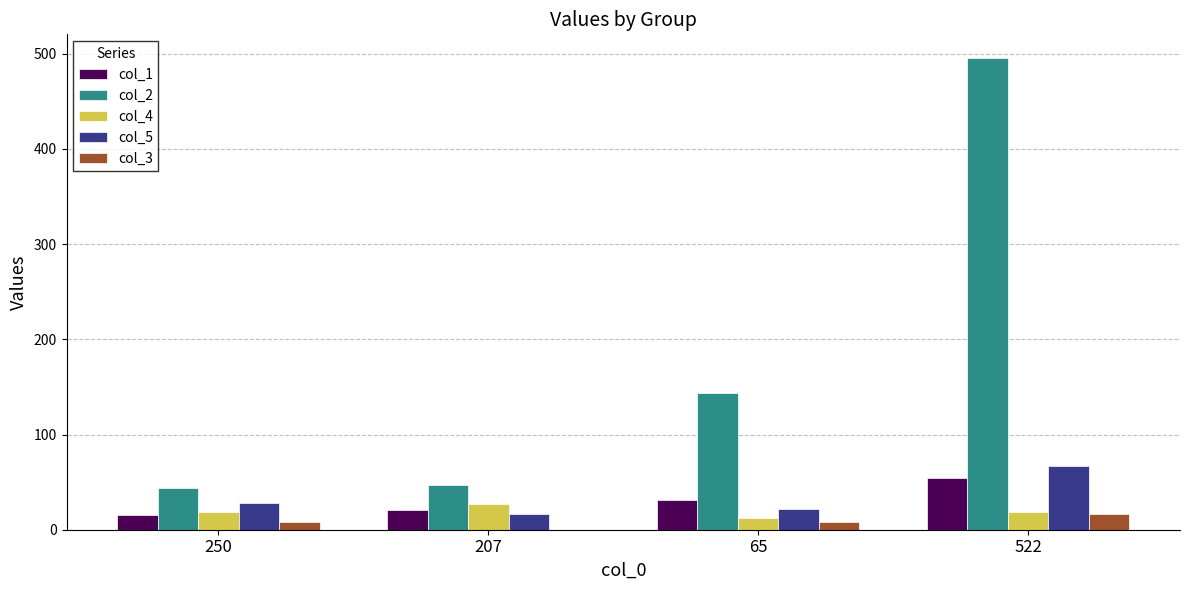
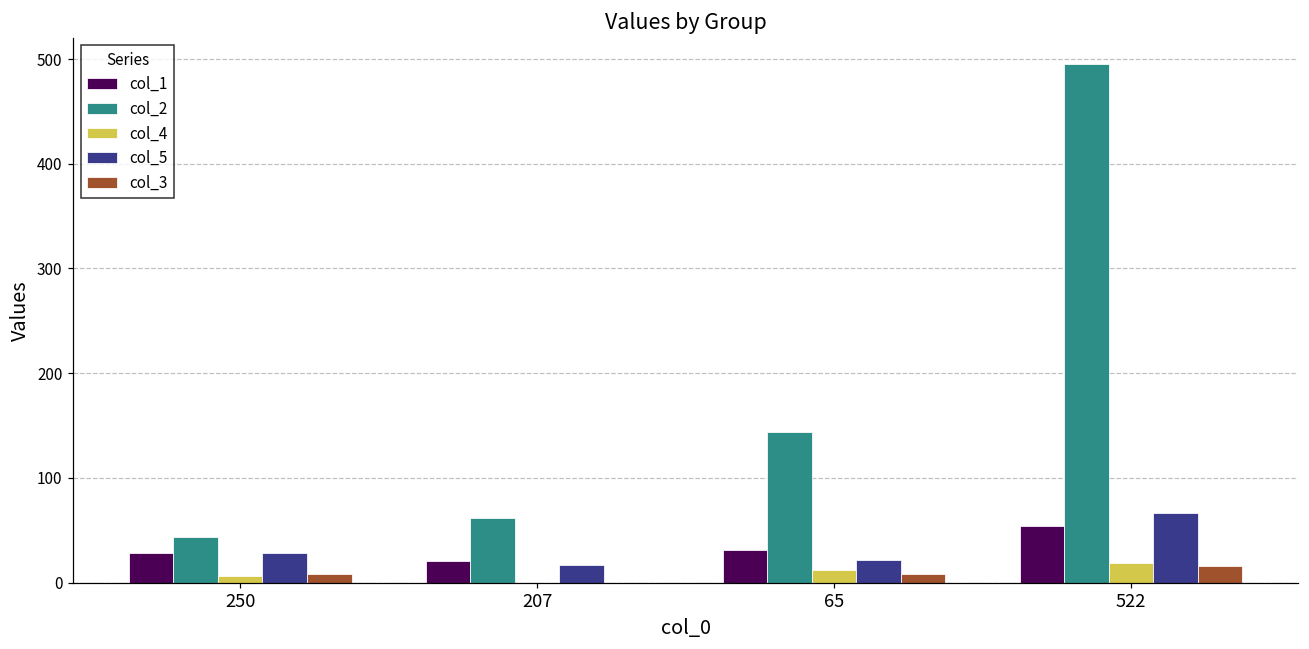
  {
    "col_1": {
-     "250": 20,
+     "250": 30,
      "207": 20,
      "65": 30,
      "522": 50
    },
    "col_2": {
      "250": 40,
-     "207": 50,
+     "207": 60,
      "65": 140,
      "522": 500
    },
    "col_4": {
-     "250": 20,
-     "207": 30,
+     "250": 10,
+     "207": 0,
      "65": 10,
      "522": 20
    },
    "col_5": {
      "250": 30,
      "207": 20,
      "65": 20,
      "522": 70
    },
    "col_3": {
      "250": 10,
      "65": 10,
      "522": 20
    }
  }
